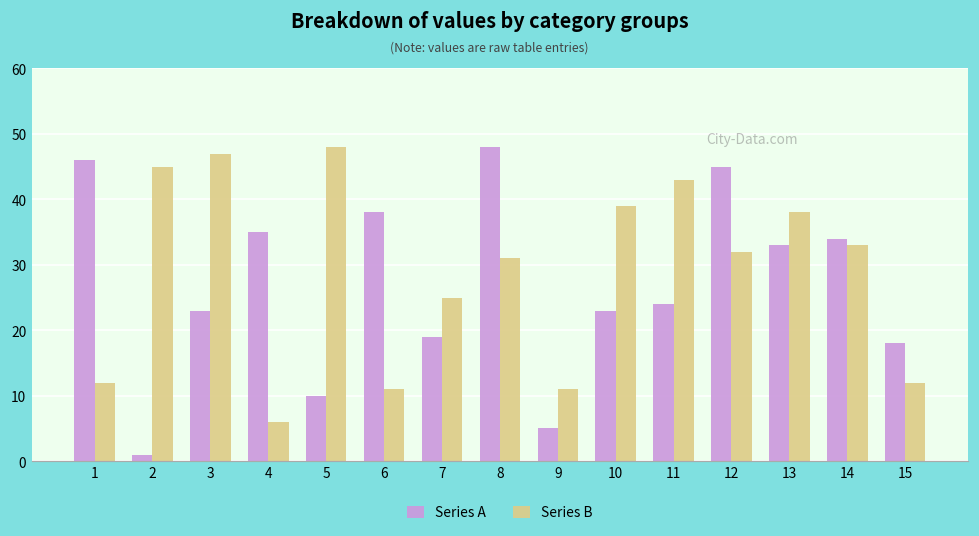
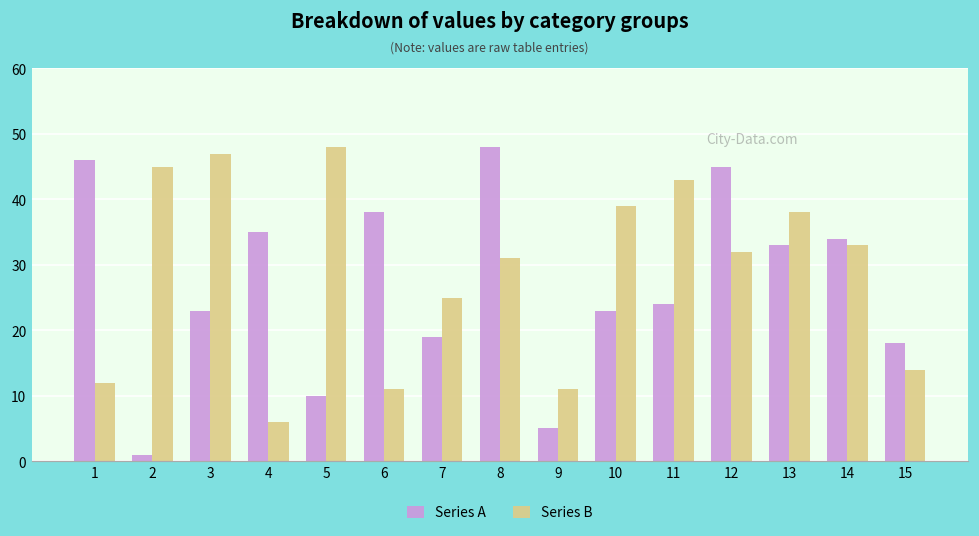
  {
    "Series A": {
      "1": 46,
      "2": 1,
      "3": 23,
      "4": 35,
      "5": 10,
      "6": 38,
      "7": 19,
      "8": 48,
      "9": 5,
      "10": 23,
      "11": 24,
      "12": 45,
      "13": 33,
      "14": 34,
      "15": 18
    },
    "Series B": {
      "1": 12,
      "2": 45,
      "3": 47,
      "4": 6,
      "5": 48,
      "6": 11,
      "7": 25,
      "8": 31,
      "9": 11,
      "10": 39,
      "11": 43,
      "12": 32,
      "13": 38,
      "14": 33,
-     "15": 12
+     "15": 14
    }
  }
